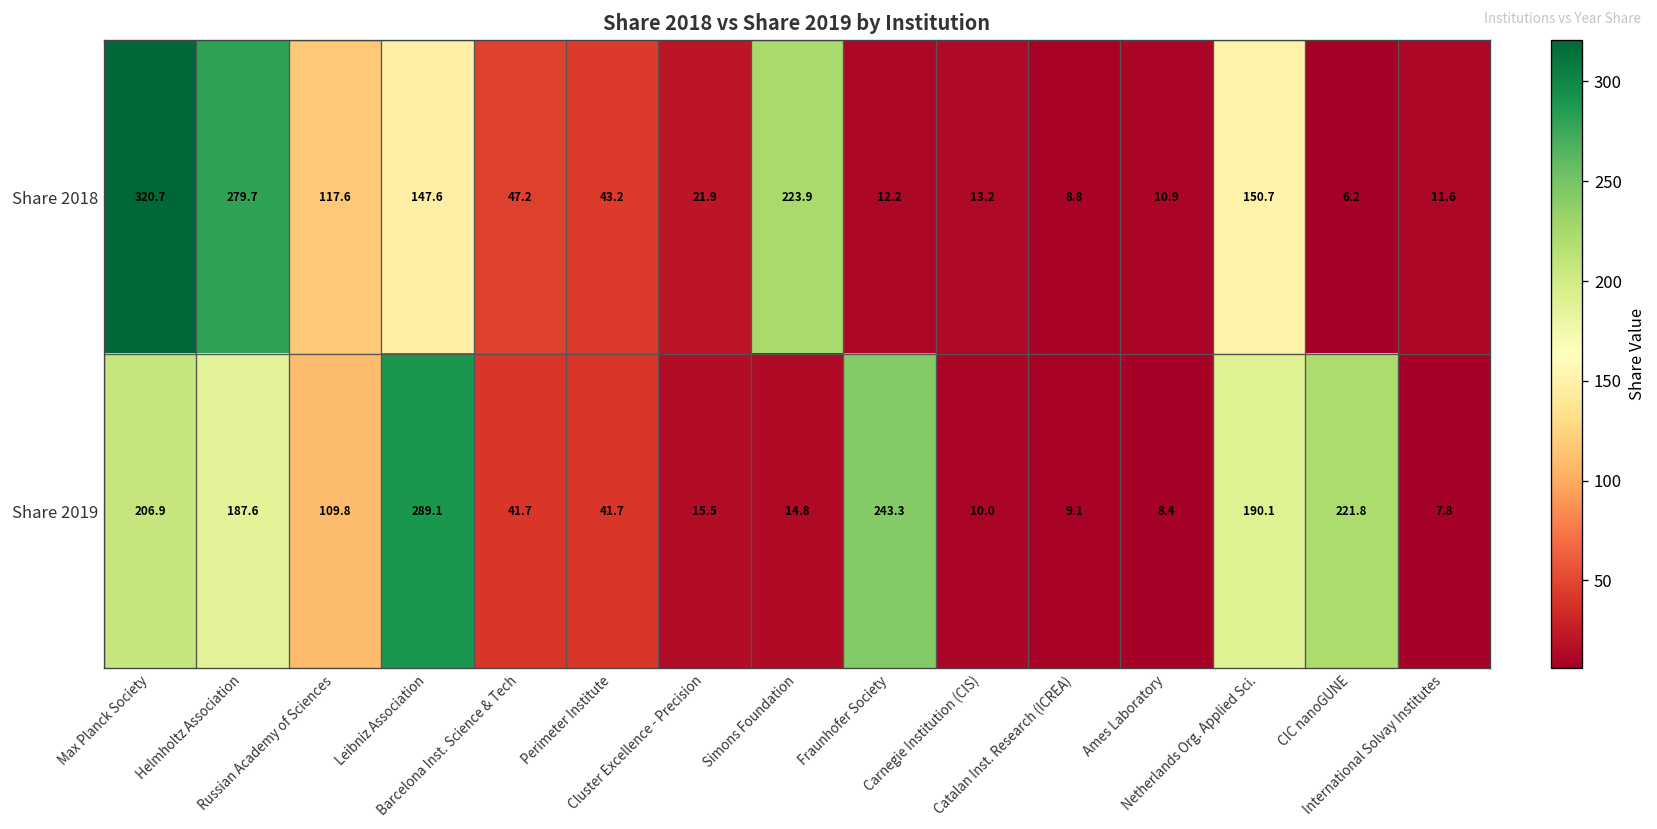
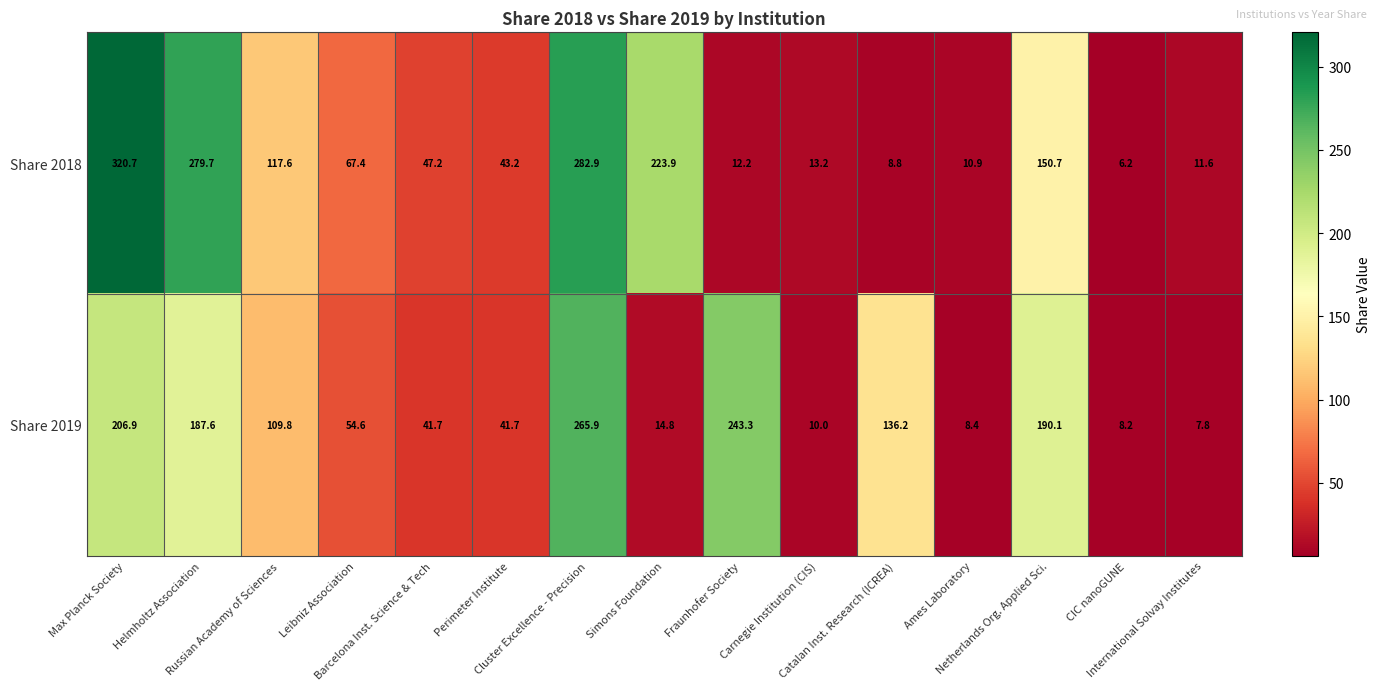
  {
    "Share 2018": {
      "Max Planck Society": 320.7,
      "Helmholtz Association": 279.7,
      "Russian Academy of Sciences": 117.6,
-     "Leibniz Association": 147.6,
+     "Leibniz Association": 67.4,
      "Barcelona Inst. Science & Tech": 47.2,
      "Perimeter Institute": 43.2,
-     "Cluster Excellence - Precision": 21.9,
+     "Cluster Excellence - Precision": 282.9,
      "Simons Foundation": 223.9,
      "Fraunhofer Society": 12.2,
      "Carnegie Institution (CIS)": 13.2,
      "Catalan Inst. Research (ICREA)": 8.8,
      "Ames Laboratory": 10.9,
      "Netherlands Org. Applied Sci.": 150.7,
      "CIC nanoGUNE": 6.2,
      "International Solvay Institutes": 11.6
    },
    "Share 2019": {
      "Max Planck Society": 206.9,
      "Helmholtz Association": 187.6,
      "Russian Academy of Sciences": 109.8,
-     "Leibniz Association": 289.1,
+     "Leibniz Association": 54.6,
      "Barcelona Inst. Science & Tech": 41.7,
      "Perimeter Institute": 41.7,
-     "Cluster Excellence - Precision": 15.5,
+     "Cluster Excellence - Precision": 265.9,
      "Simons Foundation": 14.8,
      "Fraunhofer Society": 243.3,
      "Carnegie Institution (CIS)": 10.0,
-     "Catalan Inst. Research (ICREA)": 9.1,
+     "Catalan Inst. Research (ICREA)": 136.2,
      "Ames Laboratory": 8.4,
      "Netherlands Org. Applied Sci.": 190.1,
-     "CIC nanoGUNE": 221.8,
+     "CIC nanoGUNE": 8.2,
      "International Solvay Institutes": 7.8
    }
  }
